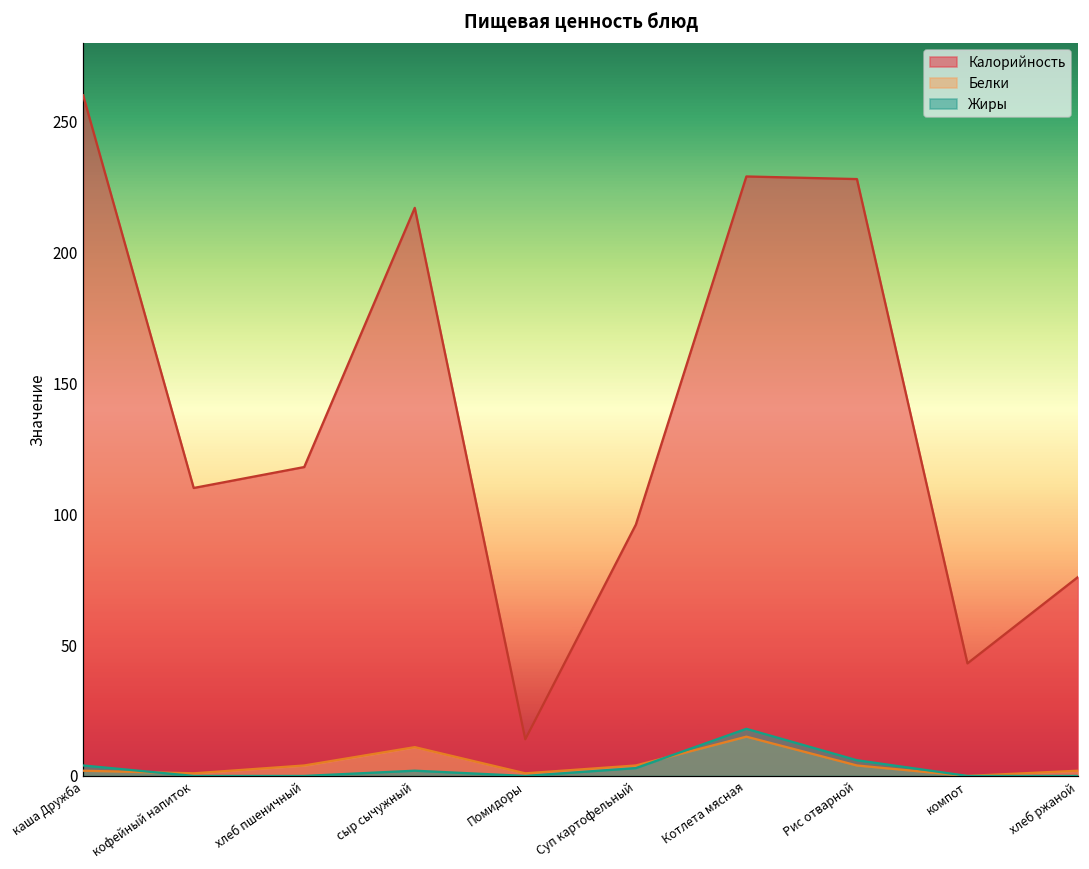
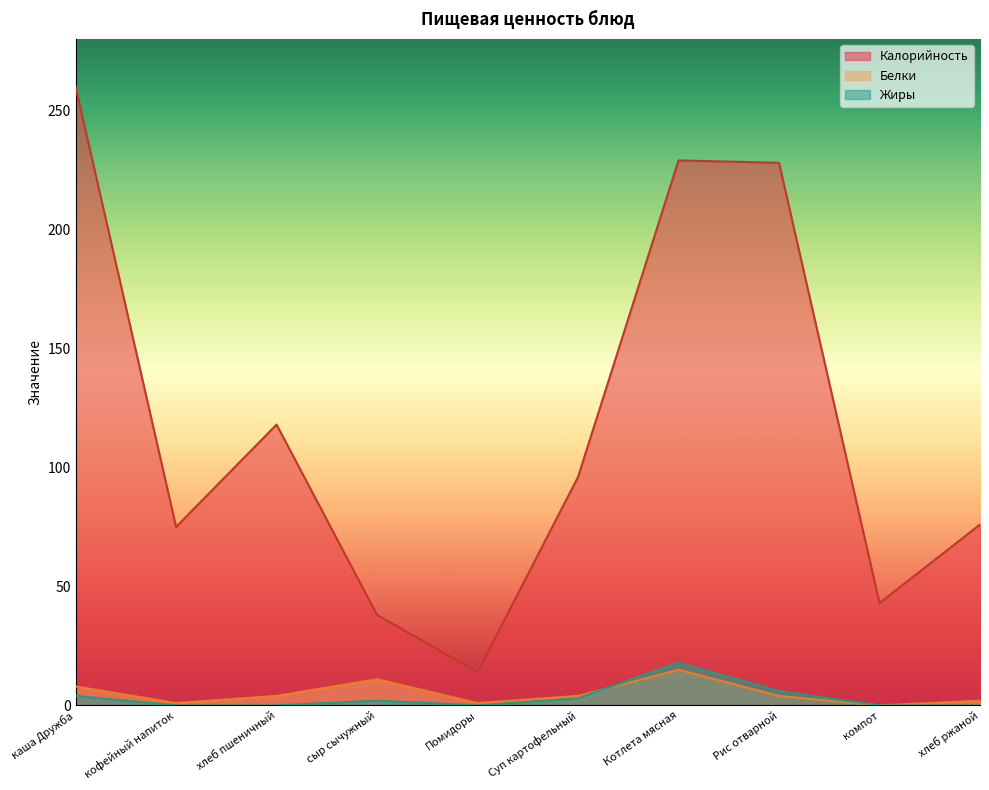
  {
    "Калорийность": {
      "каша Дружба": 260,
-     "кофейный напиток": 110,
+     "кофейный напиток": 75,
      "хлеб пшеничный": 118,
-     "сыр сычужный": 217,
+     "сыр сычужный": 38,
      "Помидоры": 14,
      "Суп картофельный": 96,
      "Котлета мясная": 229,
      "Рис отварной": 228,
      "компот": 43,
      "хлеб ржаной": 76
    },
    "Белки": {
-     "каша Дружба": 2,
+     "каша Дружба": 8,
      "хлеб пшеничный": 4,
      "сыр сычужный": 11,
      "Котлета мясная": 15,
      "Рис отварной": 4,
      "хлеб ржаной": 2
    },
    "Жиры": {
      "каша Дружба": 4,
      "хлеб пшеничный": 0,
      "сыр сычужный": 2,
      "Котлета мясная": 18,
      "Рис отварной": 6,
      "хлеб ржаной": 0
    }
  }
